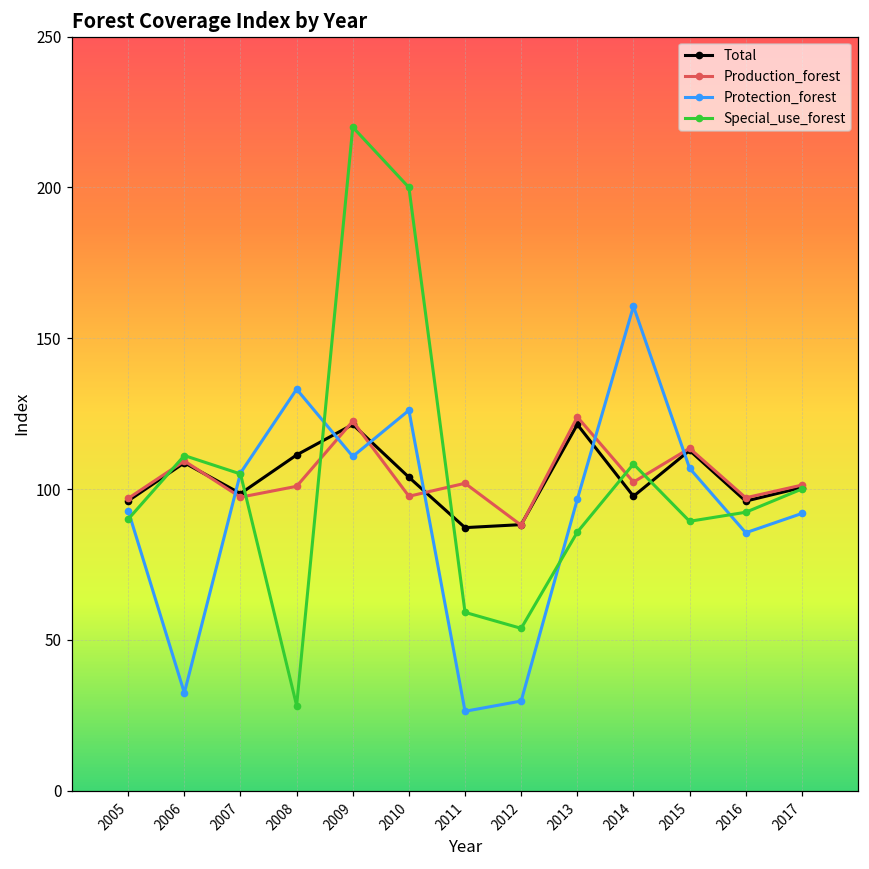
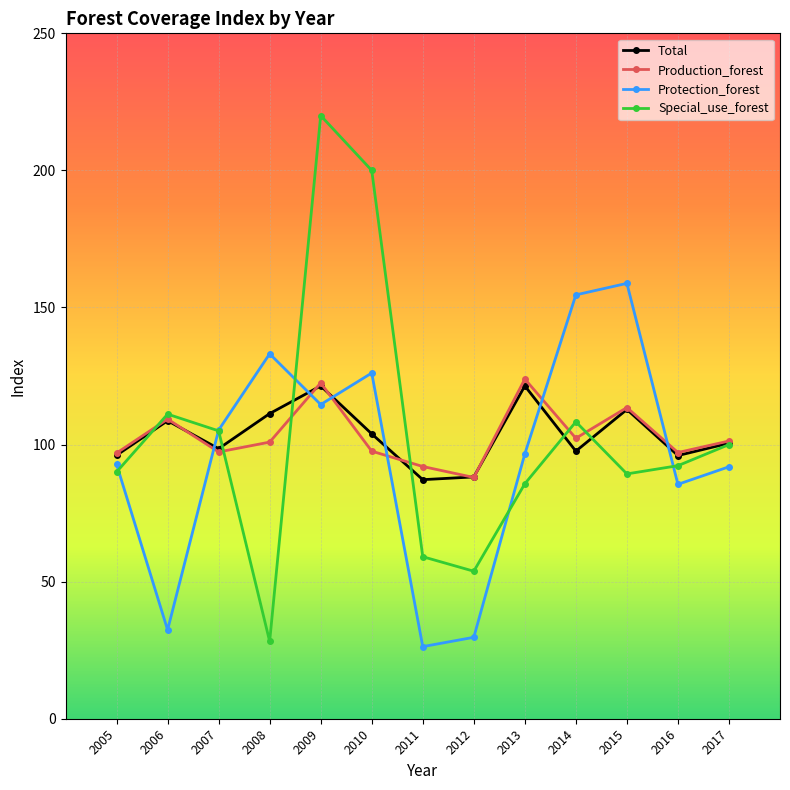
  {
    "Total": {
      "2007": 99,
      "2008": 111,
      "2009": 121,
      "2010": 104,
      "2011": 87,
      "2013": 121,
      "2014": 98,
      "2016": 96
    },
    "Production_forest": {
      "2007": 97,
      "2008": 101,
      "2009": 123,
      "2010": 98,
-     "2011": 102,
+     "2011": 92,
      "2013": 124,
      "2014": 102,
      "2016": 97
    },
    "Protection_forest": {
      "2005": 93,
      "2006": 32,
      "2008": 133,
-     "2009": 111,
+     "2009": 115,
      "2010": 126,
      "2011": 26,
      "2012": 30,
      "2013": 97,
-     "2014": 161,
-     "2015": 107,
+     "2014": 155,
+     "2015": 159,
      "2016": 86,
      "2017": 92
    },
    "Special_use_forest": {
      "2005": 90,
      "2006": 111,
      "2008": 28,
      "2009": 220,
      "2010": 200,
      "2011": 59,
      "2012": 54,
      "2013": 86,
      "2014": 108,
      "2015": 89,
      "2016": 92
    }
  }
